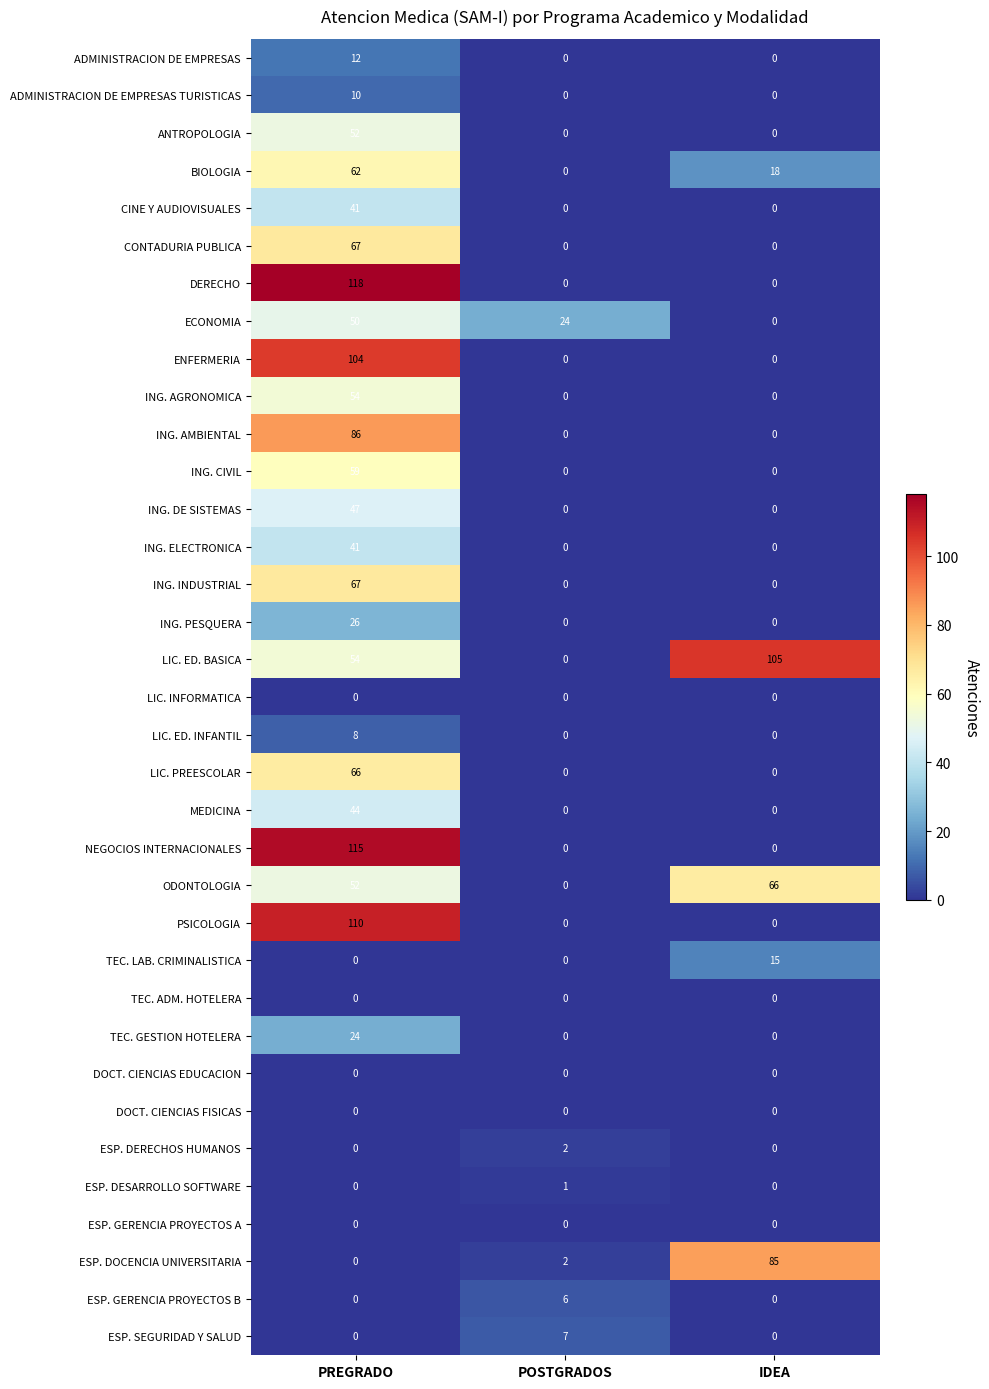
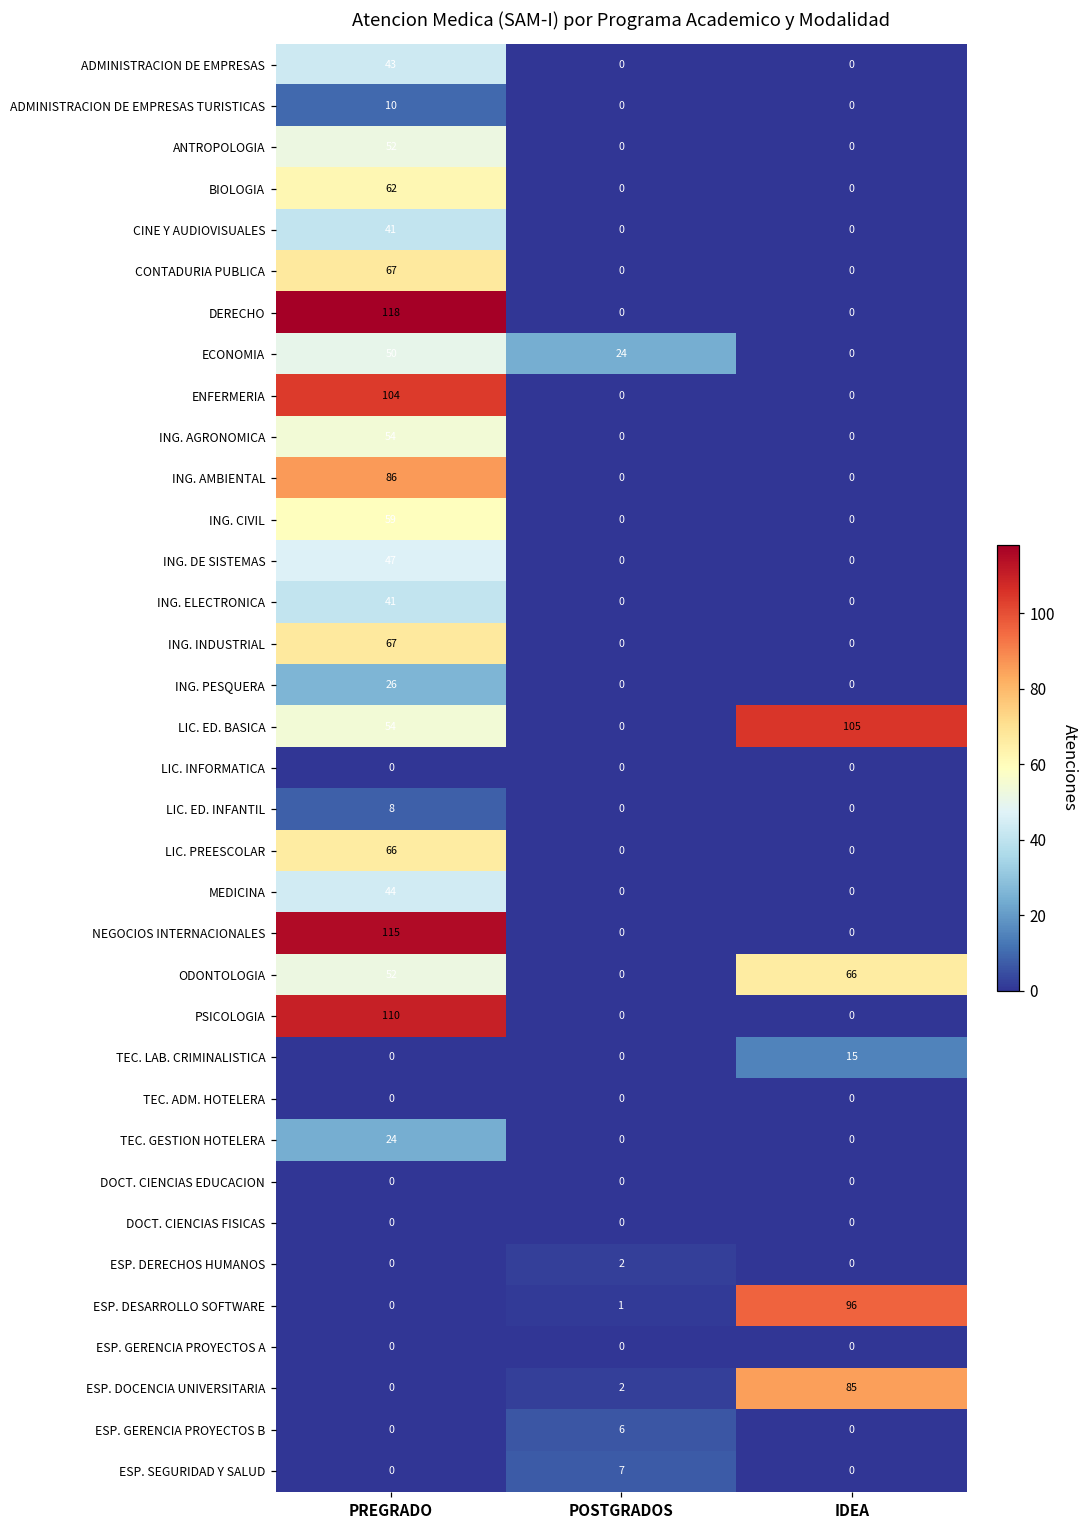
  {
    "ADMINISTRACION DE EMPRESAS": {
-     "PREGRADO": 12,
+     "PREGRADO": 43,
      "POSTGRADOS": 0,
      "IDEA": 0
    },
    "ADMINISTRACION DE EMPRESAS TURISTICAS": {
      "PREGRADO": 10,
      "POSTGRADOS": 0,
      "IDEA": 0
    },
    "ANTROPOLOGIA": {
      "POSTGRADOS": 0,
      "IDEA": 0
    },
    "BIOLOGIA": {
      "PREGRADO": 62,
      "POSTGRADOS": 0,
-     "IDEA": 18
+     "IDEA": 0
    },
    "CINE Y AUDIOVISUALES": {
      "PREGRADO": 41,
      "POSTGRADOS": 0,
      "IDEA": 0
    },
    "CONTADURIA PUBLICA": {
      "PREGRADO": 67,
      "POSTGRADOS": 0,
      "IDEA": 0
    },
    "DERECHO": {
      "PREGRADO": 118,
      "POSTGRADOS": 0,
      "IDEA": 0
    },
    "ECONOMIA": {
      "POSTGRADOS": 24,
      "IDEA": 0
    },
    "ENFERMERIA": {
      "PREGRADO": 104,
      "POSTGRADOS": 0,
      "IDEA": 0
    },
    "ING. AGRONOMICA": {
      "POSTGRADOS": 0,
      "IDEA": 0
    },
    "ING. AMBIENTAL": {
      "PREGRADO": 86,
      "POSTGRADOS": 0,
      "IDEA": 0
    },
    "ING. CIVIL": {
      "PREGRADO": 59,
      "POSTGRADOS": 0,
      "IDEA": 0
    },
    "ING. DE SISTEMAS": {
      "POSTGRADOS": 0,
      "IDEA": 0
    },
    "ING. ELECTRONICA": {
      "PREGRADO": 41,
      "POSTGRADOS": 0,
      "IDEA": 0
    },
    "ING. INDUSTRIAL": {
      "PREGRADO": 67,
      "POSTGRADOS": 0,
      "IDEA": 0
    },
    "ING. PESQUERA": {
      "PREGRADO": 26,
      "POSTGRADOS": 0,
      "IDEA": 0
    },
    "LIC. ED. BASICA": {
      "POSTGRADOS": 0,
      "IDEA": 105
    },
    "LIC. INFORMATICA": {
      "PREGRADO": 0,
      "POSTGRADOS": 0,
      "IDEA": 0
    },
    "LIC. ED. INFANTIL": {
      "PREGRADO": 8,
      "POSTGRADOS": 0,
      "IDEA": 0
    },
    "LIC. PREESCOLAR": {
      "PREGRADO": 66,
      "POSTGRADOS": 0,
      "IDEA": 0
    },
    "MEDICINA": {
      "POSTGRADOS": 0,
      "IDEA": 0
    },
    "NEGOCIOS INTERNACIONALES": {
      "PREGRADO": 115,
      "POSTGRADOS": 0,
      "IDEA": 0
    },
    "ODONTOLOGIA": {
      "POSTGRADOS": 0,
      "IDEA": 66
    },
    "PSICOLOGIA": {
      "PREGRADO": 110,
      "POSTGRADOS": 0,
      "IDEA": 0
    },
    "TEC. LAB. CRIMINALISTICA": {
      "PREGRADO": 0,
      "POSTGRADOS": 0,
      "IDEA": 15
    },
    "TEC. ADM. HOTELERA": {
      "PREGRADO": 0,
      "POSTGRADOS": 0,
      "IDEA": 0
    },
    "TEC. GESTION HOTELERA": {
      "PREGRADO": 24,
      "POSTGRADOS": 0,
      "IDEA": 0
    },
    "DOCT. CIENCIAS EDUCACION": {
      "PREGRADO": 0,
      "POSTGRADOS": 0,
      "IDEA": 0
    },
    "DOCT. CIENCIAS FISICAS": {
      "PREGRADO": 0,
      "POSTGRADOS": 0,
      "IDEA": 0
    },
    "ESP. DERECHOS HUMANOS": {
      "PREGRADO": 0,
      "POSTGRADOS": 2,
      "IDEA": 0
    },
    "ESP. DESARROLLO SOFTWARE": {
      "PREGRADO": 0,
      "POSTGRADOS": 1,
-     "IDEA": 0
+     "IDEA": 96
    },
    "ESP. GERENCIA PROYECTOS A": {
      "PREGRADO": 0,
      "POSTGRADOS": 0,
      "IDEA": 0
    },
    "ESP. DOCENCIA UNIVERSITARIA": {
      "PREGRADO": 0,
      "POSTGRADOS": 2,
      "IDEA": 85
    },
    "ESP. GERENCIA PROYECTOS B": {
      "PREGRADO": 0,
      "POSTGRADOS": 6,
      "IDEA": 0
    },
    "ESP. SEGURIDAD Y SALUD": {
      "PREGRADO": 0,
      "POSTGRADOS": 7,
      "IDEA": 0
    }
  }
